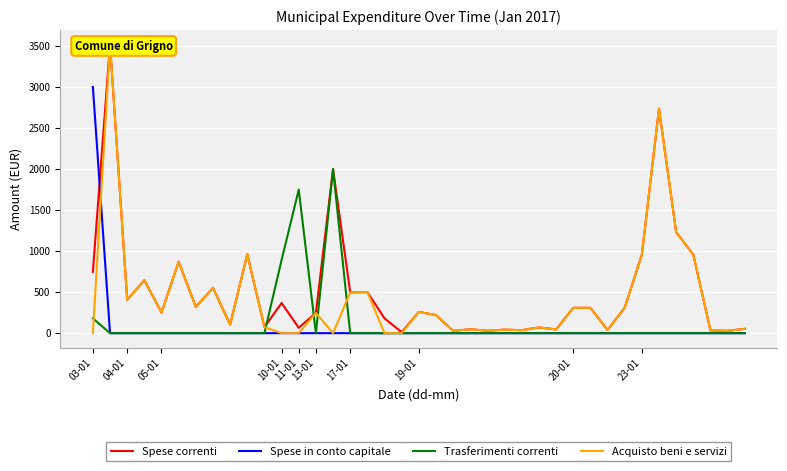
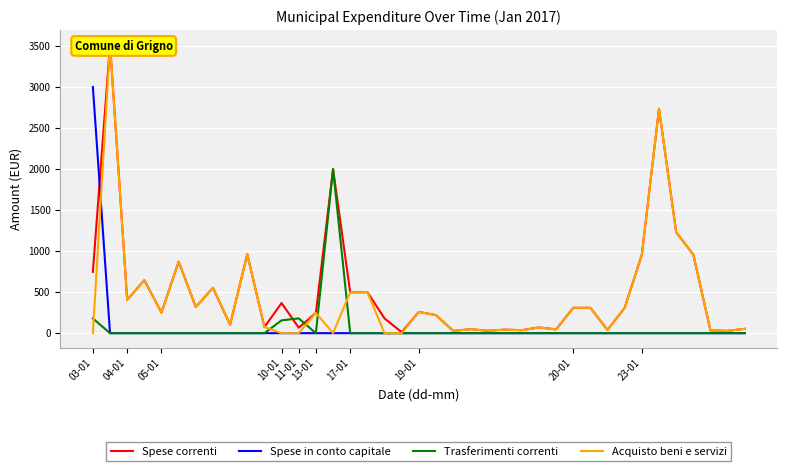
  {
    "Spese correnti": {
      "10-01": 400,
      "11-01": 100
    },
    "Trasferimenti correnti": {
-     "10-01": 900,
-     "11-01": 1700
+     "10-01": 200,
+     "11-01": 200
    }
  }
